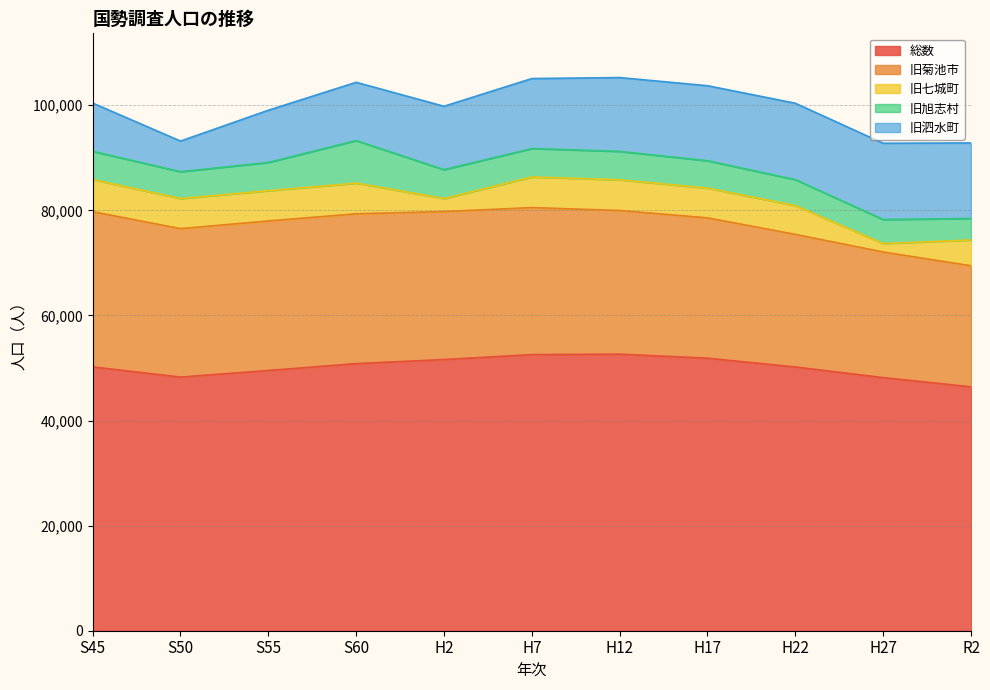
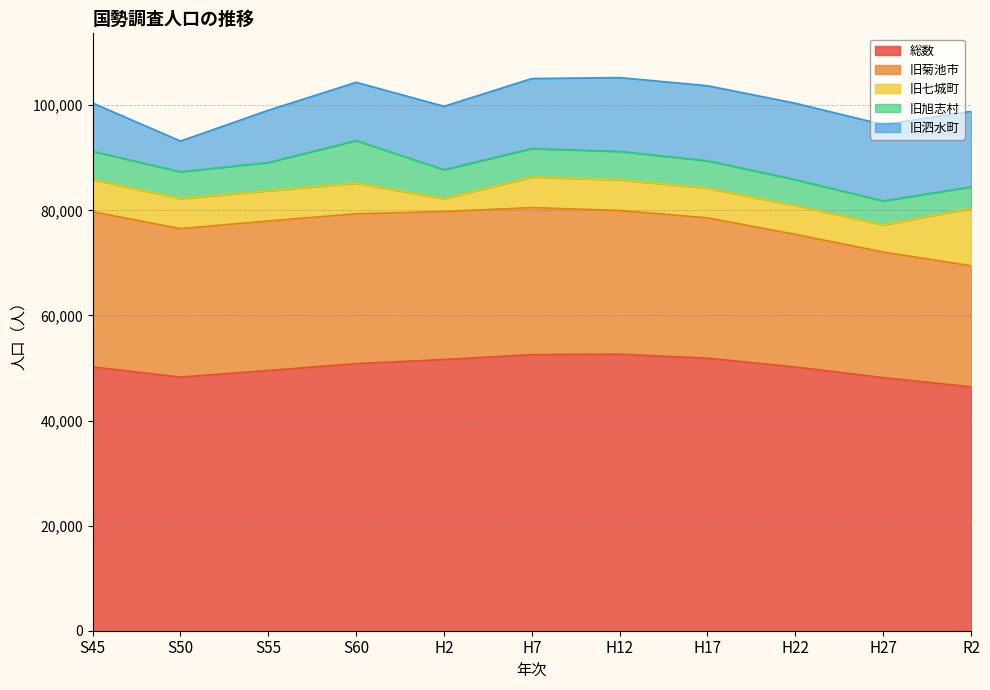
  {
    "旧七城町": {
      "S45": "6,000",
      "S50": "6,000",
      "S55": "6,000",
      "S60": "6,000",
      "H2": "2,000",
      "H7": "6,000",
      "H12": "6,000",
      "H17": "6,000",
      "H22": "5,000",
-     "H27": "2,000",
-     "R2": "5,000"
+     "H27": "5,000",
+     "R2": "11,000"
    },
    "旧旭志村": {
      "S45": "5,000",
      "S50": "5,000",
      "S55": "5,000",
      "S60": "8,000",
      "H2": "5,000",
      "H7": "5,000",
      "H12": "5,000",
      "H17": "5,000",
      "H22": "5,000",
      "H27": "5,000",
      "R2": "4,000"
    },
    "旧泗水町": {
      "S45": "9,000",
      "S50": "6,000",
      "S55": "10,000",
      "S60": "11,000",
      "H2": "12,000",
      "H7": "13,000",
      "H12": "14,000",
      "H17": "14,000",
      "H22": "15,000",
      "R2": "14,000"
    }
  }
